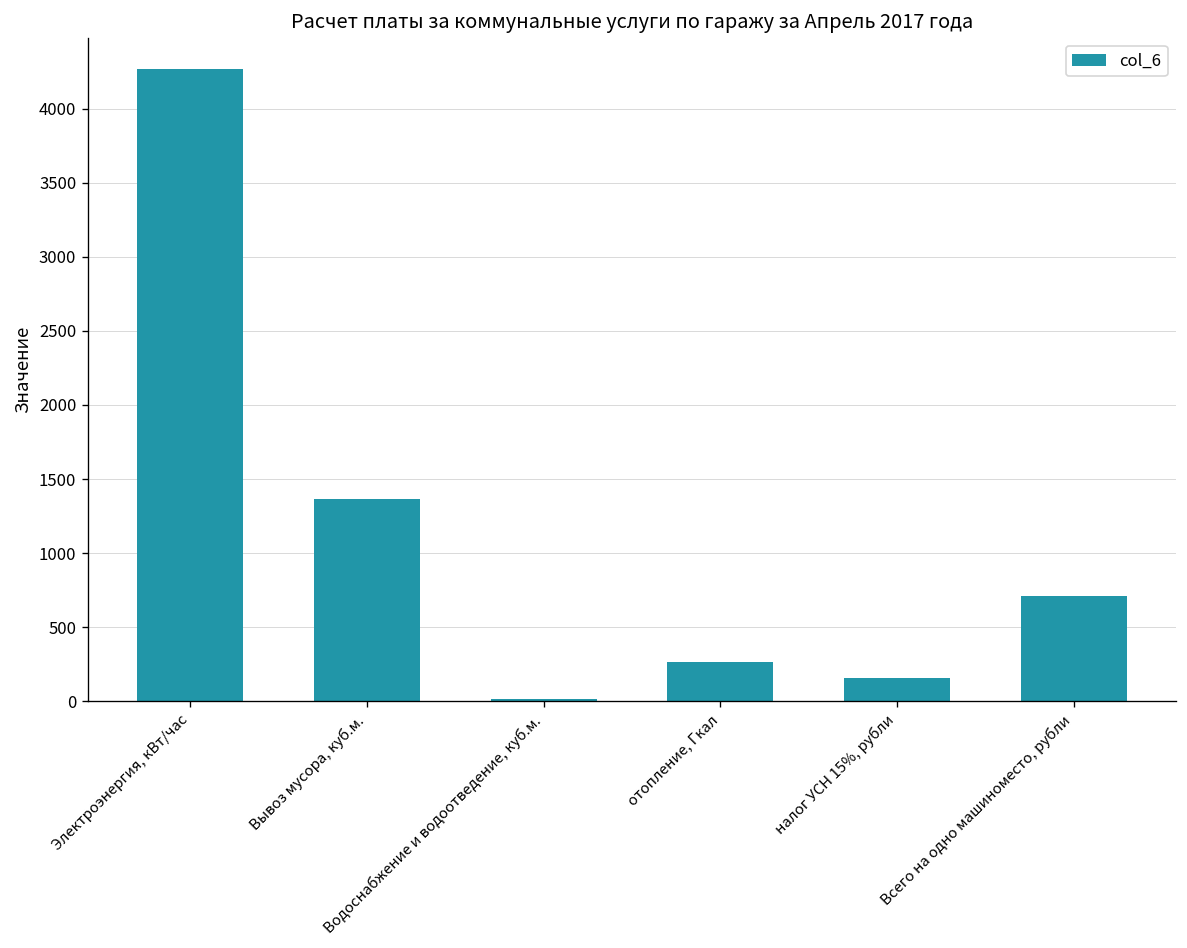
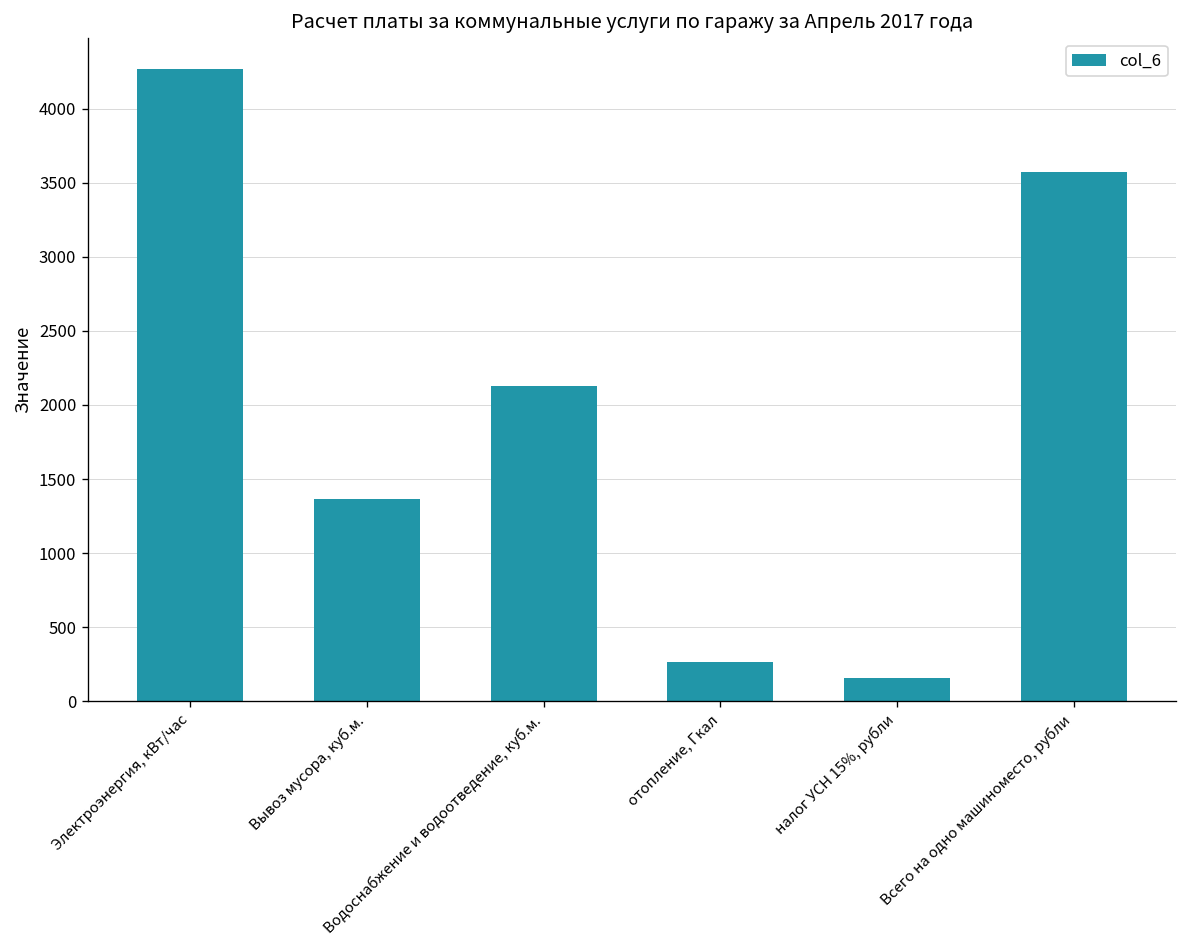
  {
    "Электроэнергия, кВт/час": 4270,
    "Вывоз мусора, куб.м.": 1370,
-   "Водоснабжение и водоотведение, куб.м.": 20,
+   "Водоснабжение и водоотведение, куб.м.": 2130,
    "отопление, Гкал": 270,
    "налог УСН 15%, рубли": 160,
-   "Всего на одно машиноместо, рубли": 710
+   "Всего на одно машиноместо, рубли": 3570
  }
